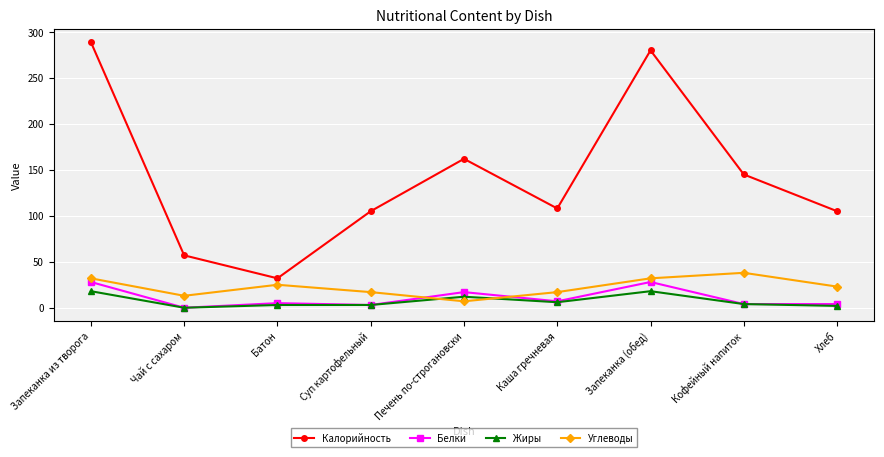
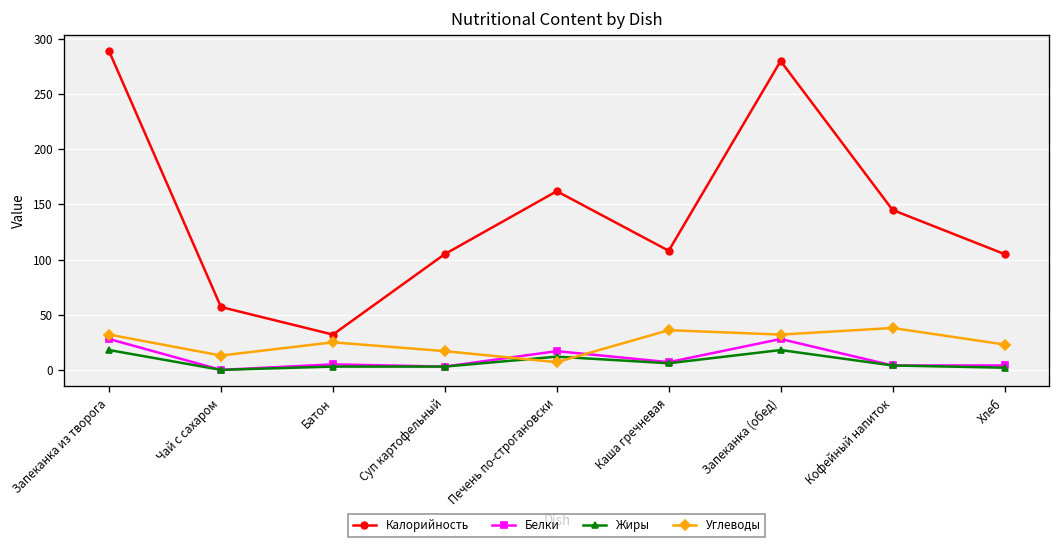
  {
    "Калорийность": {
      "Запеканка из творога": 290,
      "Чай с сахаром": 60,
      "Батон": 30,
      "Суп картофельный": 110,
      "Печень по-строгановски": 160,
      "Каша гречневая": 110,
      "Запеканка (обед)": 280,
      "Кофейный напиток": 150,
      "Хлеб": 110
    },
    "Белки": {
      "Запеканка из творога": 30,
      "Печень по-строгановски": 20,
      "Запеканка (обед)": 30
    },
    "Жиры": {
      "Запеканка из творога": 20,
      "Печень по-строгановски": 10,
      "Запеканка (обед)": 20
    },
    "Углеводы": {
      "Запеканка из творога": 30,
      "Чай с сахаром": 10,
      "Батон": 30,
      "Суп картофельный": 20,
      "Печень по-строгановски": 10,
-     "Каша гречневая": 20,
+     "Каша гречневая": 40,
      "Запеканка (обед)": 30,
      "Кофейный напиток": 40,
      "Хлеб": 20
    }
  }
